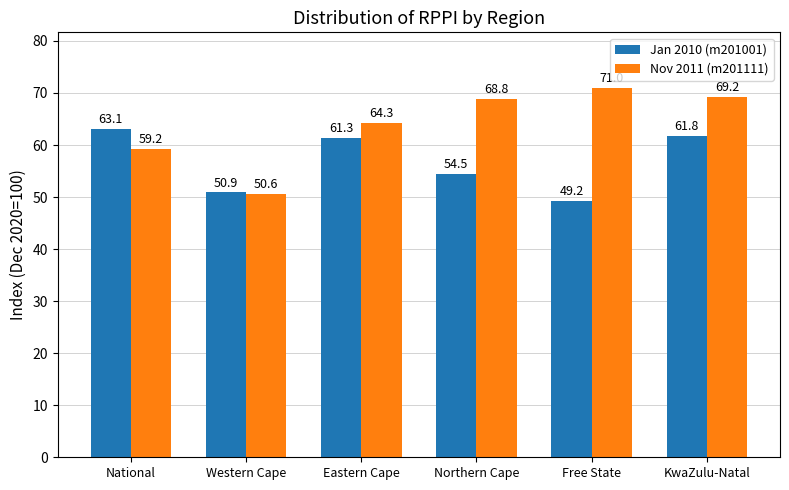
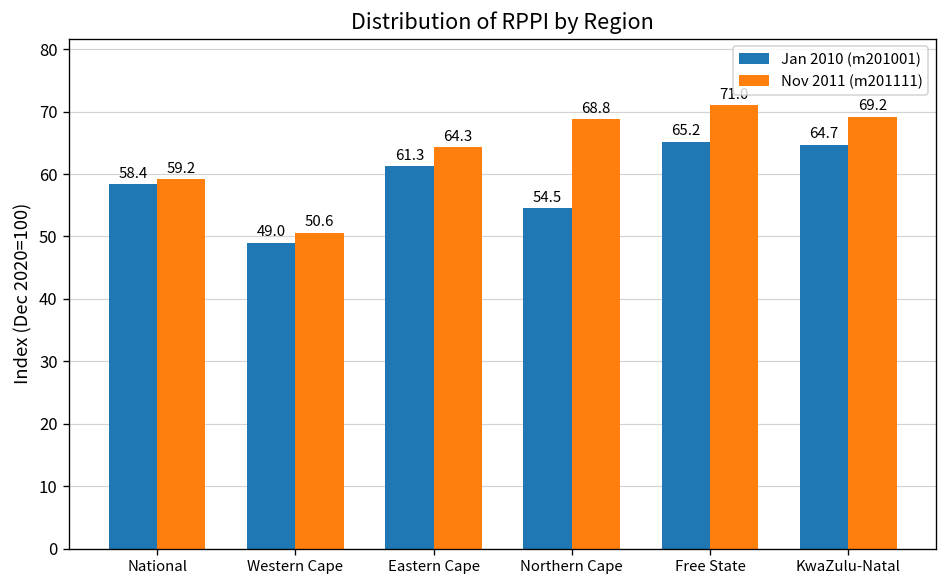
  {
    "Jan 2010 (m201001)": {
-     "National": 63.1,
-     "Western Cape": 50.9,
+     "National": 58.4,
+     "Western Cape": 49.0,
      "Eastern Cape": 61.3,
      "Northern Cape": 54.5,
-     "Free State": 49.2,
-     "KwaZulu-Natal": 61.8
+     "Free State": 65.2,
+     "KwaZulu-Natal": 64.7
    },
    "Nov 2011 (m201111)": {
      "National": 59.2,
      "Western Cape": 50.6,
      "Eastern Cape": 64.3,
      "Northern Cape": 68.8,
      "KwaZulu-Natal": 69.2
    }
  }
